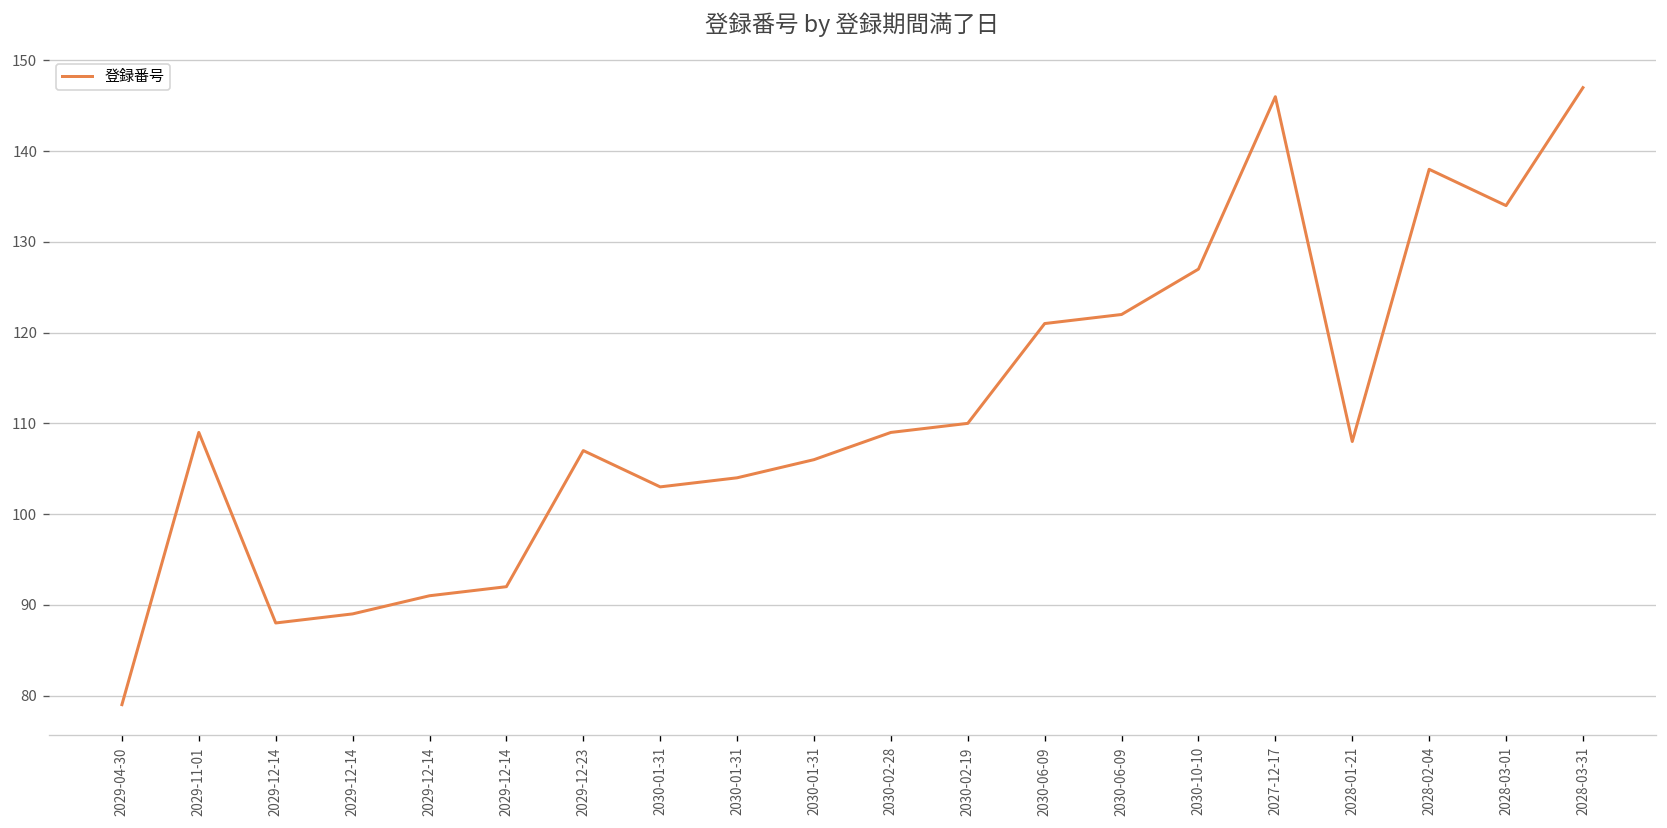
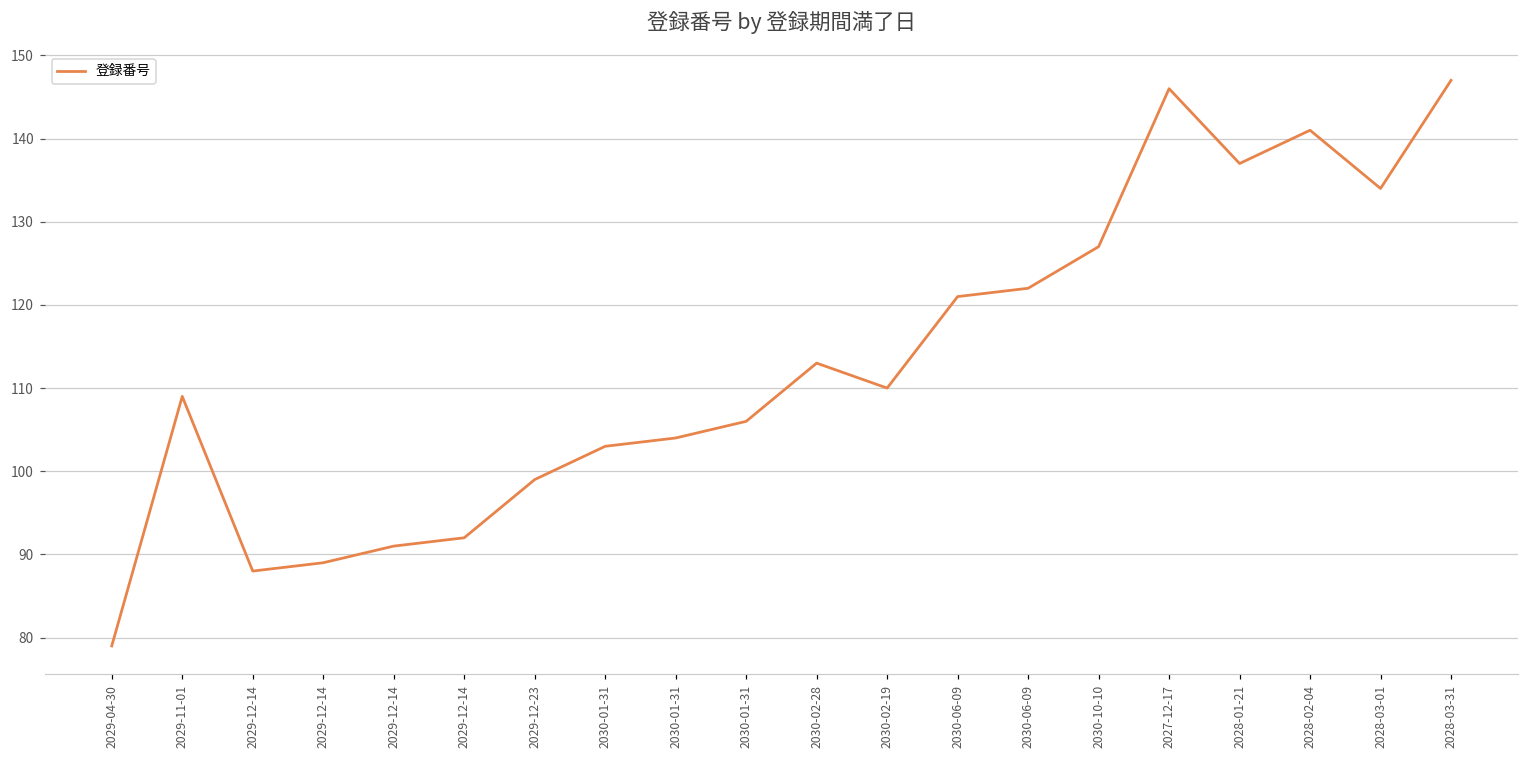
  {
    "2029-04-30": 79,
    "2029-11-01": 109,
-   "2029-12-23": 107,
-   "2030-02-28": 109,
+   "2029-12-23": 99,
+   "2030-02-28": 113,
    "2030-02-19": 110,
    "2030-10-10": 127,
    "2027-12-17": 146,
-   "2028-01-21": 108,
-   "2028-02-04": 138,
+   "2028-01-21": 137,
+   "2028-02-04": 141,
    "2028-03-01": 134,
    "2028-03-31": 147
  }
